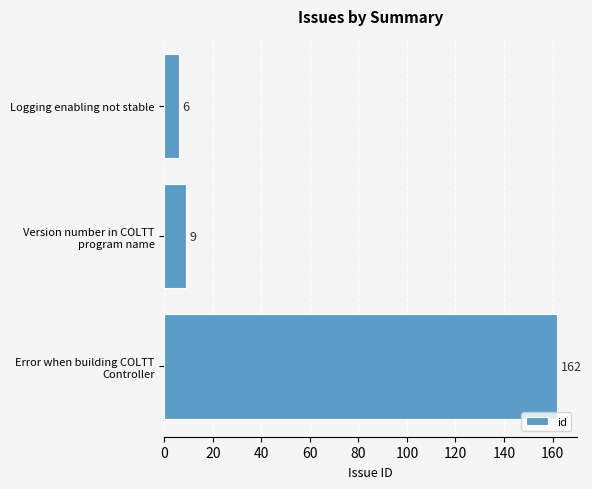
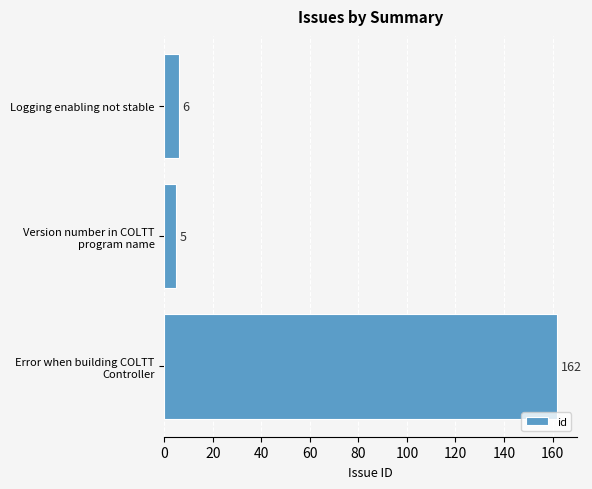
  {
    "Logging enabling not stable": 6,
-   "Version number in COLTT program name": 9,
+   "Version number in COLTT program name": 5,
    "Error when building COLTT Controller": 162
  }
